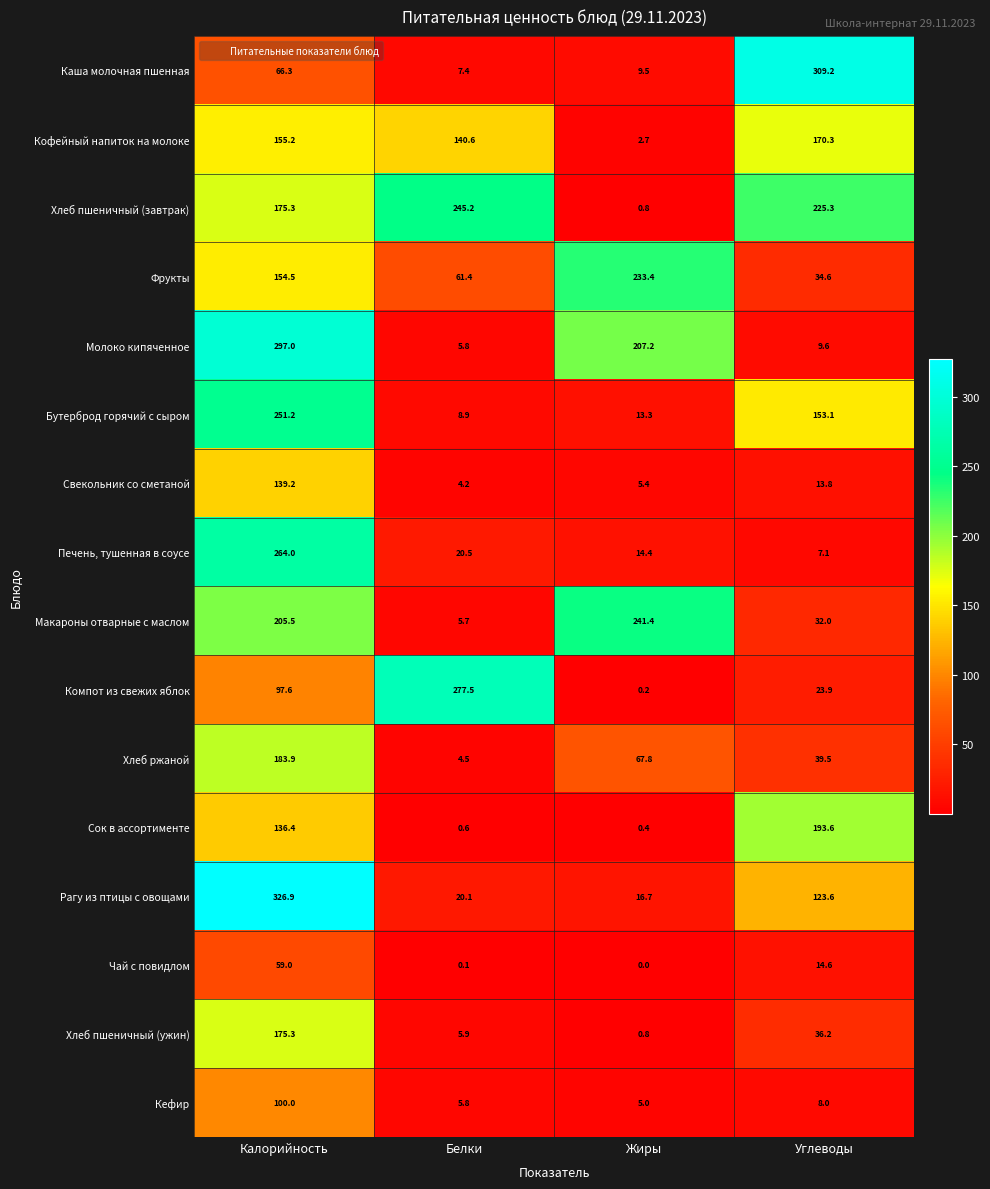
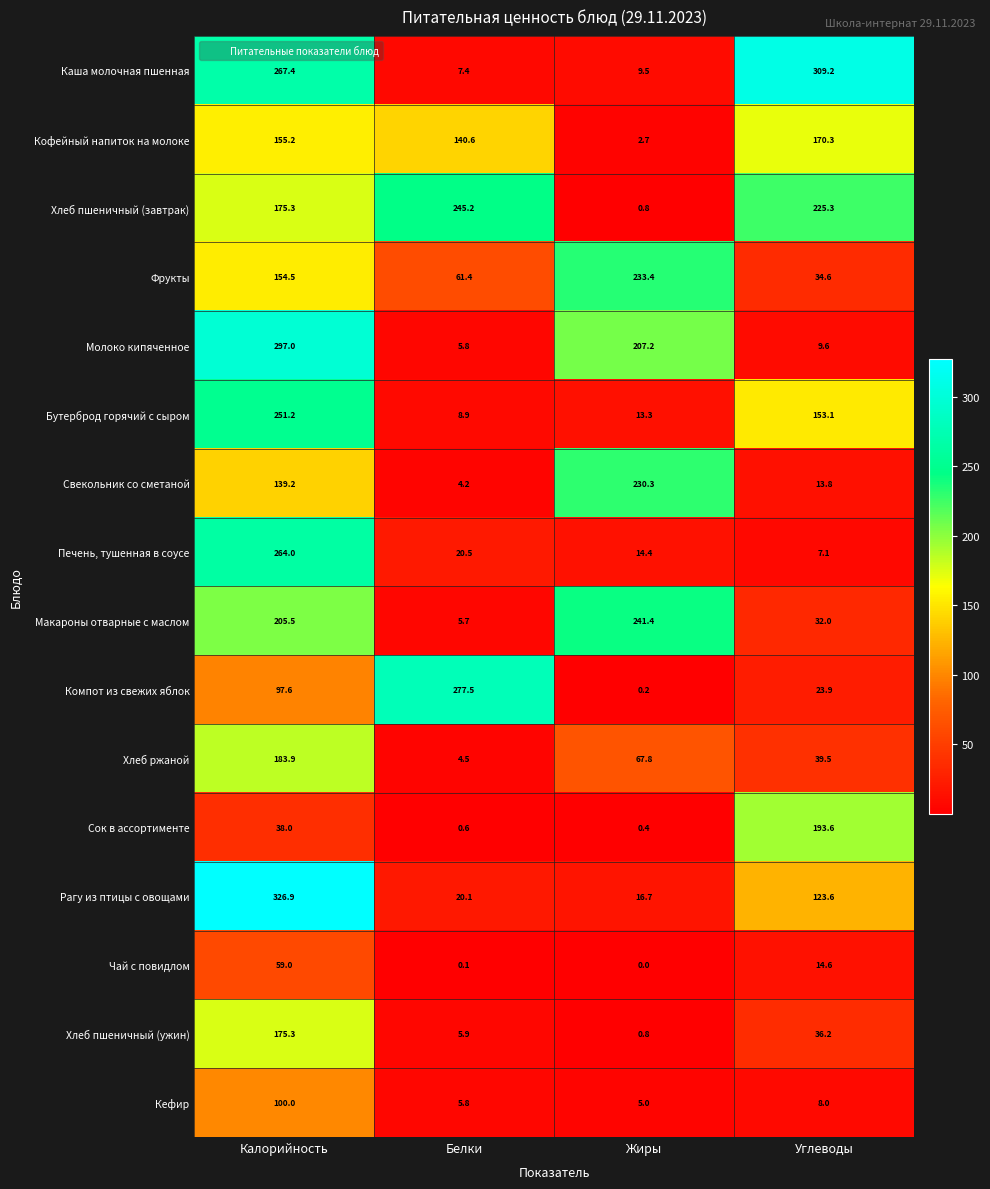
  {
    "Каша молочная пшенная": {
-     "Калорийность": 66.3,
+     "Калорийность": 267.4,
      "Белки": 7.4,
      "Жиры": 9.5,
      "Углеводы": 309.2
    },
    "Кофейный напиток на молоке": {
      "Калорийность": 155.2,
      "Белки": 140.6,
      "Жиры": 2.7,
      "Углеводы": 170.3
    },
    "Хлеб пшеничный (завтрак)": {
      "Калорийность": 175.3,
      "Белки": 245.2,
      "Жиры": 0.8,
      "Углеводы": 225.3
    },
    "Фрукты": {
      "Калорийность": 154.5,
      "Белки": 61.4,
      "Жиры": 233.4,
      "Углеводы": 34.6
    },
    "Молоко кипяченное": {
      "Калорийность": 297.0,
      "Белки": 5.8,
      "Жиры": 207.2,
      "Углеводы": 9.6
    },
    "Бутерброд горячий с сыром": {
      "Калорийность": 251.2,
      "Белки": 8.9,
      "Жиры": 13.3,
      "Углеводы": 153.1
    },
    "Свекольник со сметаной": {
      "Калорийность": 139.2,
      "Белки": 4.2,
-     "Жиры": 5.4,
+     "Жиры": 230.3,
      "Углеводы": 13.8
    },
    "Печень, тушенная в соусе": {
      "Калорийность": 264.0,
      "Белки": 20.5,
      "Жиры": 14.4,
      "Углеводы": 7.1
    },
    "Макароны отварные с маслом": {
      "Калорийность": 205.5,
      "Белки": 5.7,
      "Жиры": 241.4,
      "Углеводы": 32.0
    },
    "Компот из свежих яблок": {
      "Калорийность": 97.6,
      "Белки": 277.5,
      "Жиры": 0.2,
      "Углеводы": 23.9
    },
    "Хлеб ржаной": {
      "Калорийность": 183.9,
      "Белки": 4.5,
      "Жиры": 67.8,
      "Углеводы": 39.5
    },
    "Сок в ассортименте": {
-     "Калорийность": 136.4,
+     "Калорийность": 38.0,
      "Белки": 0.6,
      "Жиры": 0.4,
      "Углеводы": 193.6
    },
    "Рагу из птицы с овощами": {
      "Калорийность": 326.9,
      "Белки": 20.1,
      "Жиры": 16.7,
      "Углеводы": 123.6
    },
    "Чай с повидлом": {
      "Калорийность": 59.0,
      "Белки": 0.1,
      "Жиры": 0.0,
      "Углеводы": 14.6
    },
    "Хлеб пшеничный (ужин)": {
      "Калорийность": 175.3,
      "Белки": 5.9,
      "Жиры": 0.8,
      "Углеводы": 36.2
    },
    "Кефир": {
      "Калорийность": 100.0,
      "Белки": 5.8,
      "Жиры": 5.0,
      "Углеводы": 8.0
    }
  }
